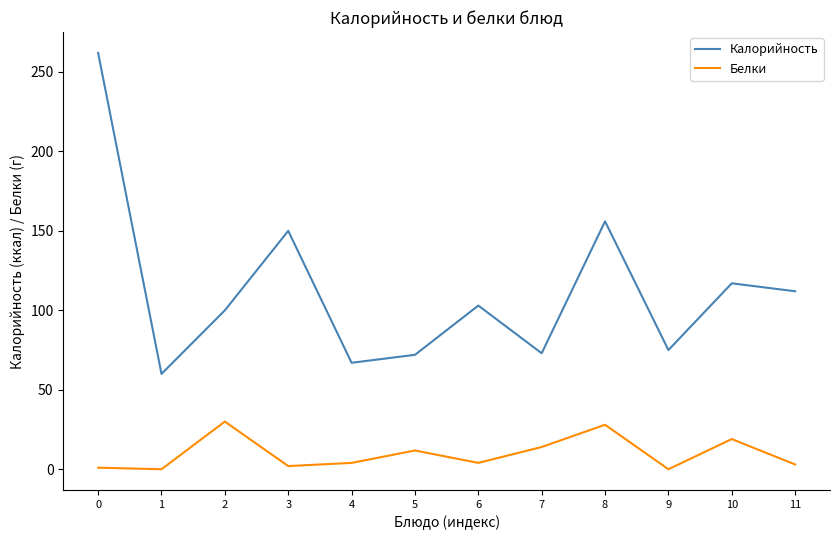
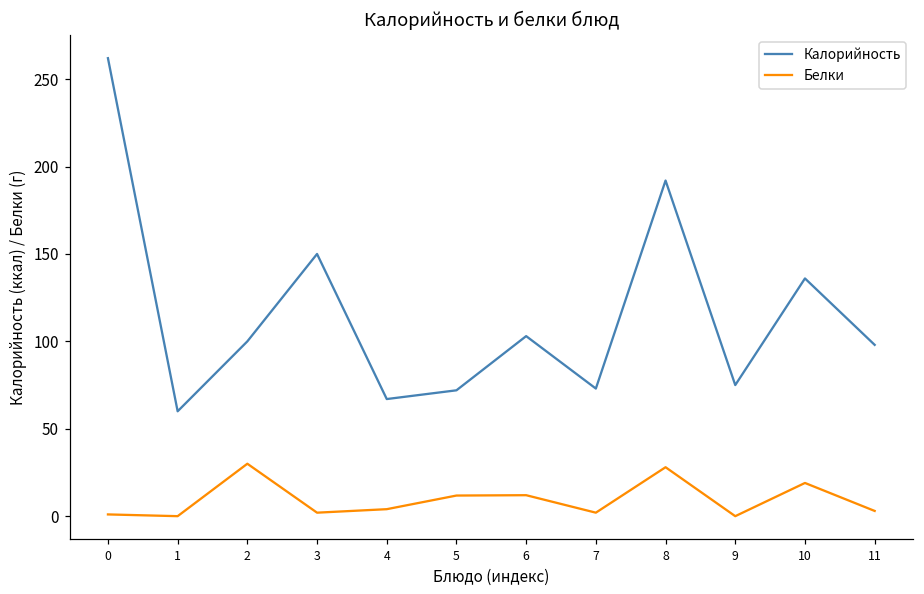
  {
    "Калорийность": {
      "0": 262,
      "1": 60,
      "2": 100,
      "3": 150,
      "4": 67,
      "5": 72,
      "6": 103,
      "7": 73,
-     "8": 156,
+     "8": 192,
      "9": 75,
-     "10": 117,
-     "11": 112
+     "10": 136,
+     "11": 98
    },
    "Белки": {
      "0": 1,
      "1": 0,
      "2": 30,
      "3": 2,
      "4": 4,
      "5": 12,
-     "6": 4,
-     "7": 14,
+     "6": 12,
+     "7": 2,
      "8": 28,
      "9": 0,
      "10": 19,
      "11": 3
    }
  }
